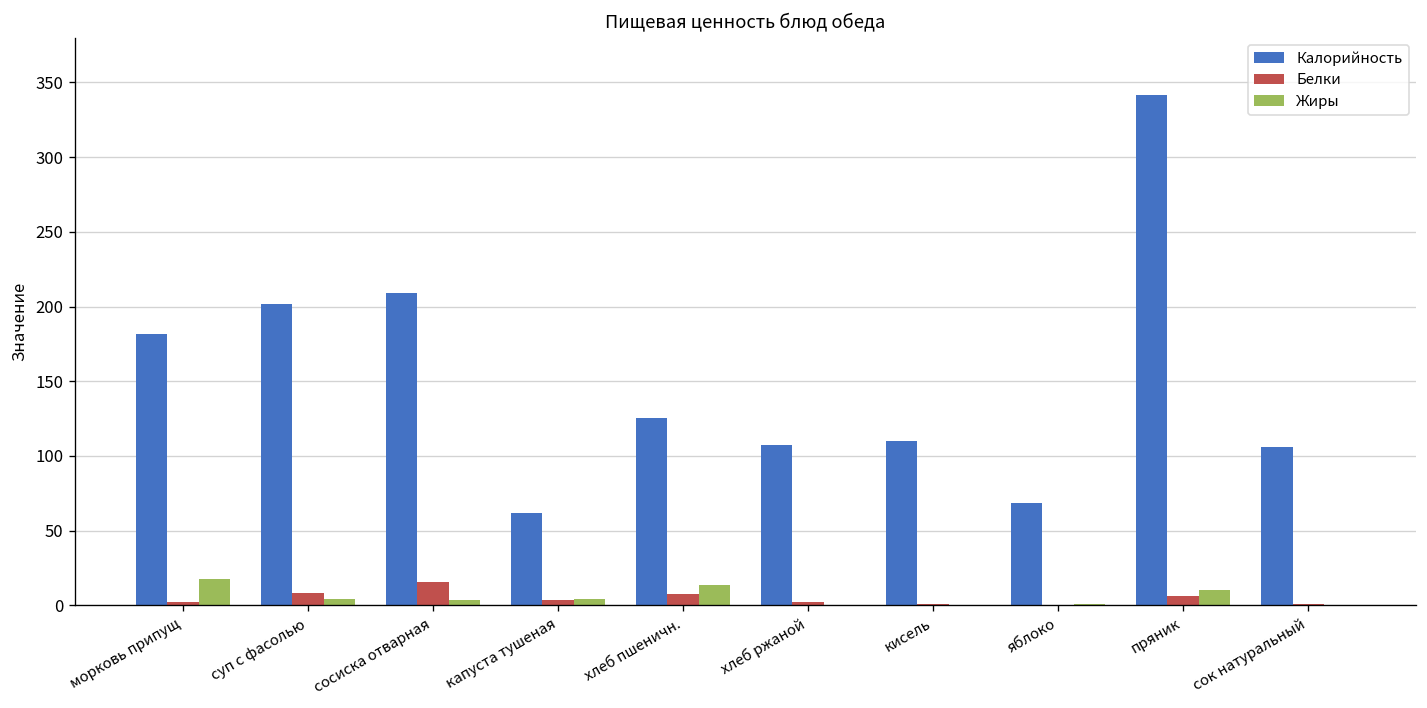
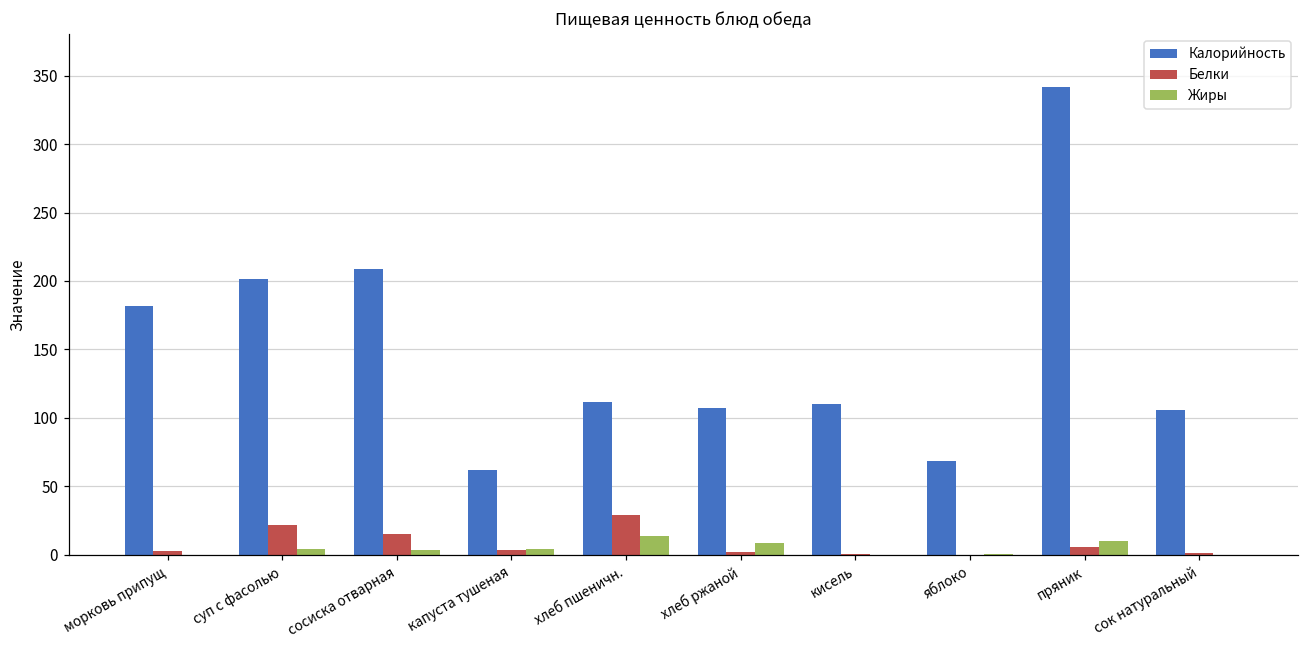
  {
    "Калорийность": {
      "морковь припущ": 182,
      "суп с фасолью": 202,
      "сосиска отварная": 209,
      "капуста тушеная": 62,
-     "хлеб пшеничн.": 125,
+     "хлеб пшеничн.": 112,
      "хлеб ржаной": 107,
      "кисель": 110,
      "яблоко": 68,
      "пряник": 342,
      "сок натуральный": 106
    },
    "Белки": {
      "морковь припущ": 3,
-     "суп с фасолью": 8,
+     "суп с фасолью": 22,
      "сосиска отварная": 15,
      "капуста тушеная": 4,
-     "хлеб пшеничн.": 8,
+     "хлеб пшеничн.": 29,
      "хлеб ржаной": 2,
      "яблоко": 0,
      "пряник": 6
    },
    "Жиры": {
-     "морковь припущ": 18,
+     "морковь припущ": 0,
      "суп с фасолью": 4,
      "сосиска отварная": 4,
      "капуста тушеная": 5,
      "хлеб пшеничн.": 14,
-     "хлеб ржаной": 0,
+     "хлеб ржаной": 8,
      "пряник": 10,
      "сок натуральный": 0
    }
  }
